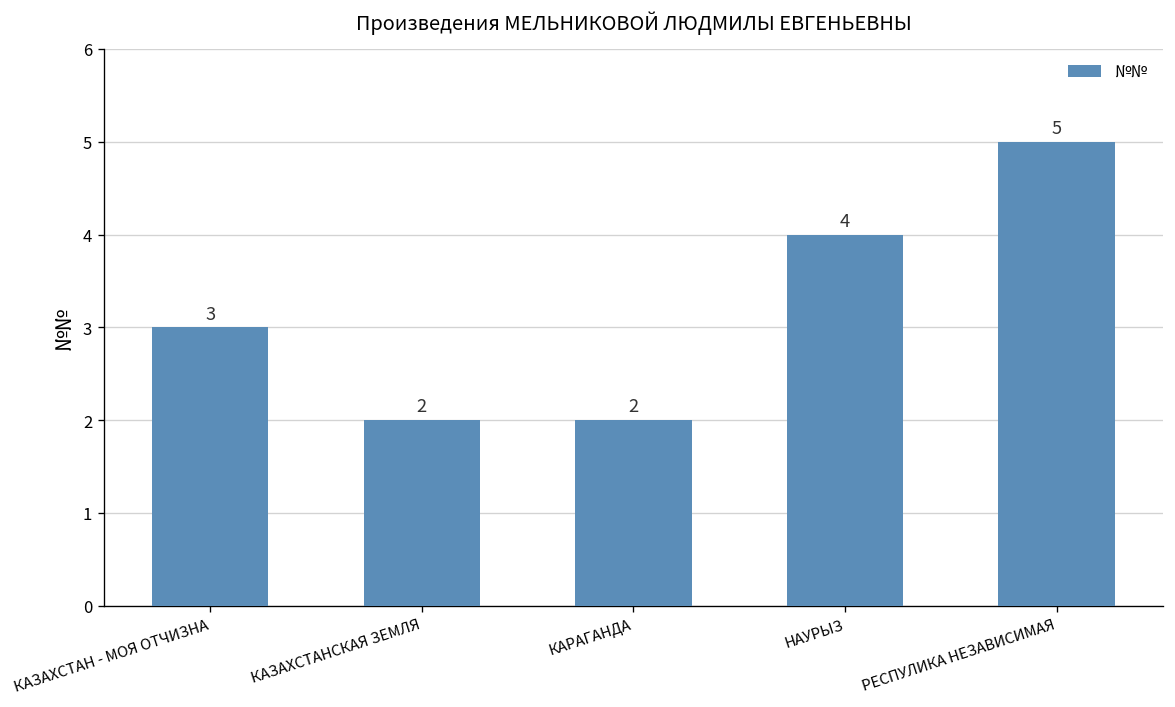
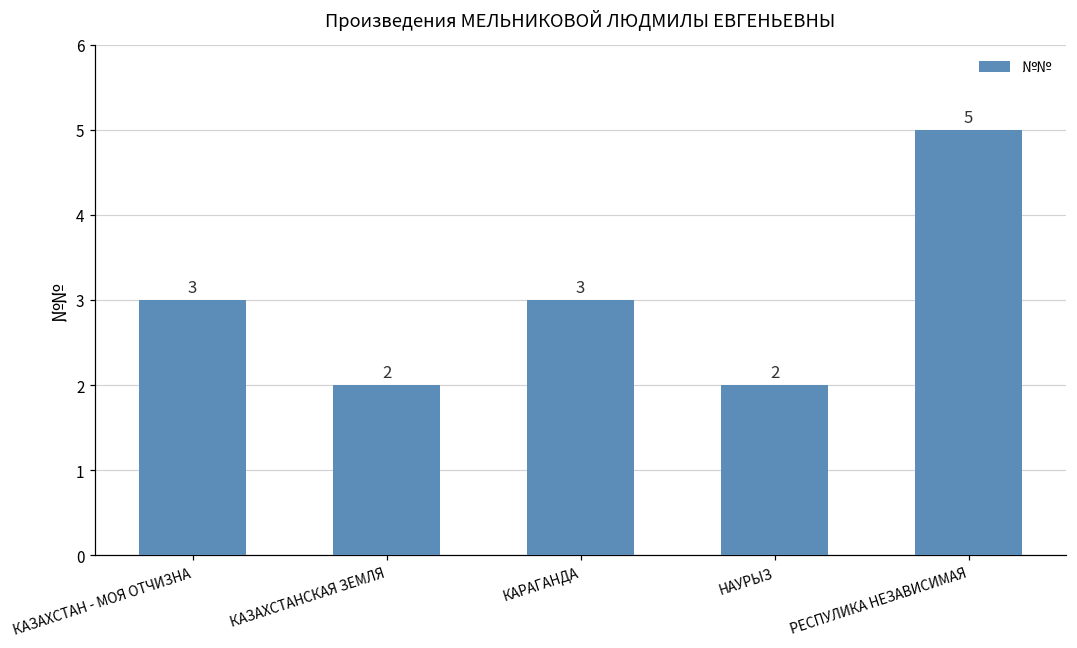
  {
    "КАЗАХСТАН - МОЯ ОТЧИЗНА": 3,
    "КАЗАХСТАНСКАЯ ЗЕМЛЯ": 2,
-   "КАРАГАНДА": 2,
-   "НАУРЫЗ": 4,
+   "КАРАГАНДА": 3,
+   "НАУРЫЗ": 2,
    "РЕСПУЛИКА НЕЗАВИСИМАЯ": 5
  }
